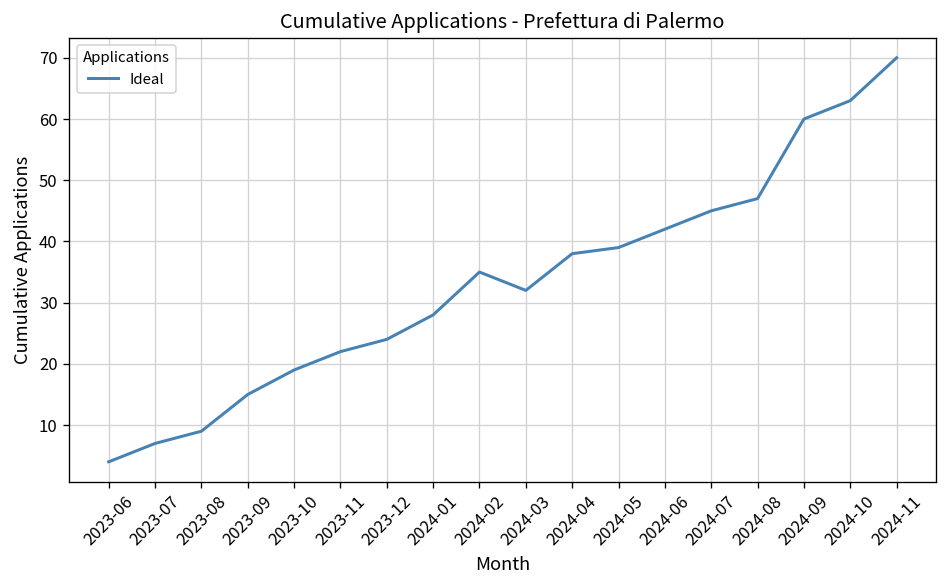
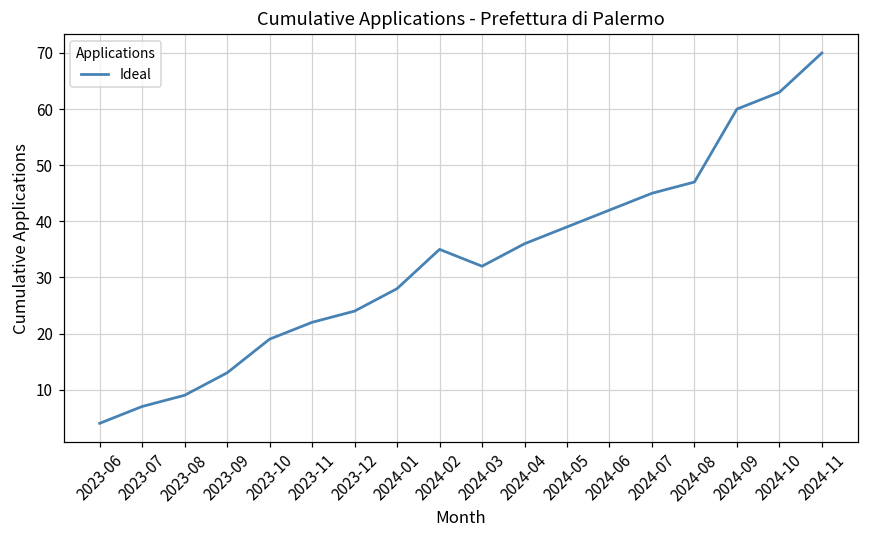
  {
    "2023-06": 4,
    "2023-07": 7,
    "2023-08": 9,
-   "2023-09": 15,
+   "2023-09": 13,
    "2023-10": 19,
    "2023-11": 22,
    "2023-12": 24,
    "2024-01": 28,
    "2024-02": 35,
    "2024-03": 32,
-   "2024-04": 38,
+   "2024-04": 36,
    "2024-05": 39,
    "2024-06": 42,
    "2024-07": 45,
    "2024-08": 47,
    "2024-09": 60,
    "2024-10": 63,
    "2024-11": 70
  }
